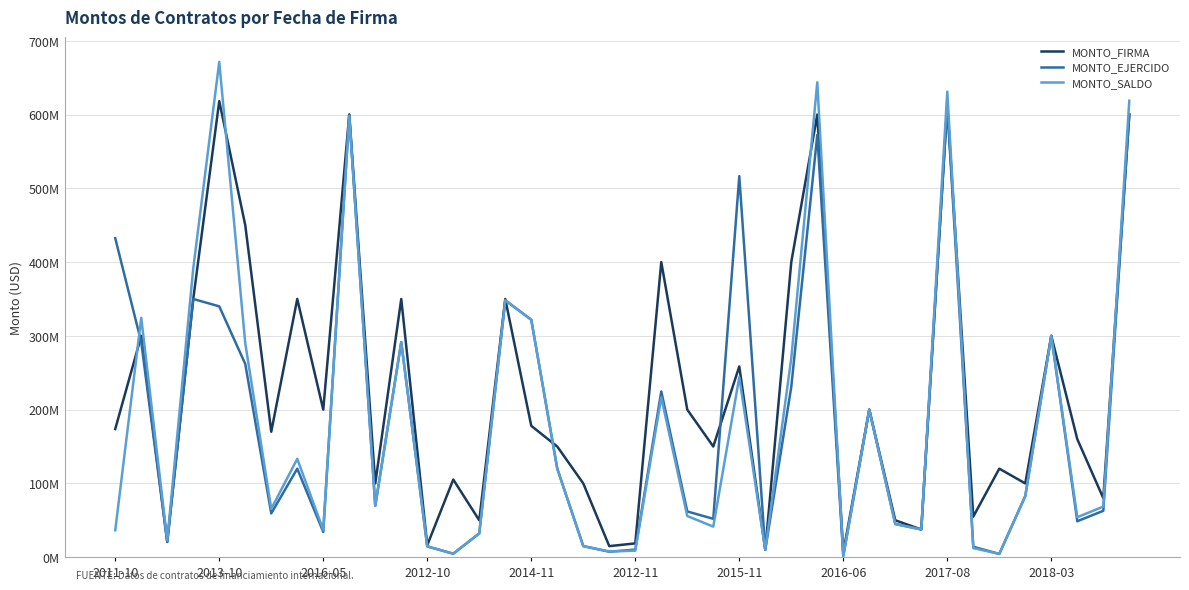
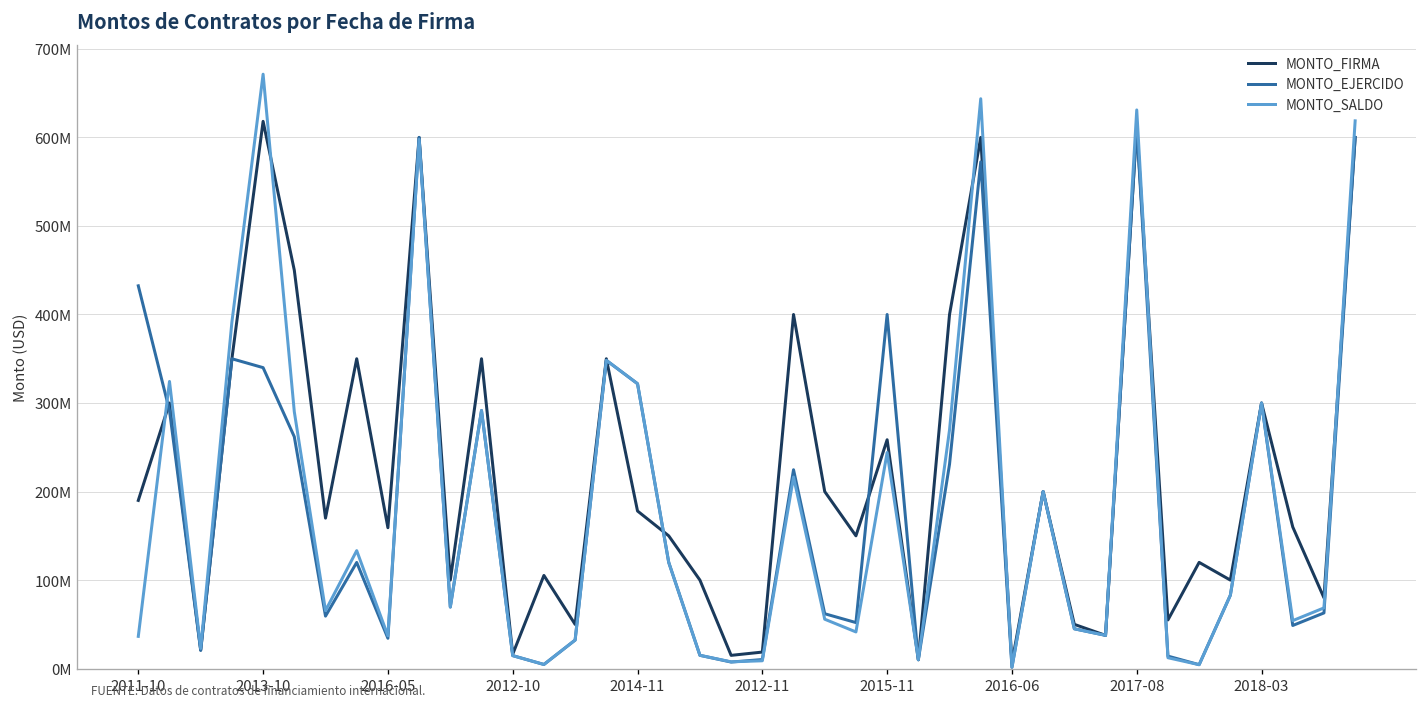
  {
    "MONTO_FIRMA": {
-     "2011-10": 170000000,
+     "2011-10": 190000000,
      "2013-10": 620000000,
-     "2016-05": 200000000,
+     "2016-05": 160000000,
      "2014-11": 180000000,
      "2015-11": 260000000,
      "2016-06": 10000000
    },
    "MONTO_EJERCIDO": {
      "2011-10": 430000000,
      "2013-10": 340000000,
-     "2015-11": 520000000
+     "2015-11": 400000000
    },
    "MONTO_SALDO": {
      "2011-10": 40000000,
      "2013-10": 670000000,
      "2015-11": 240000000
    }
  }
